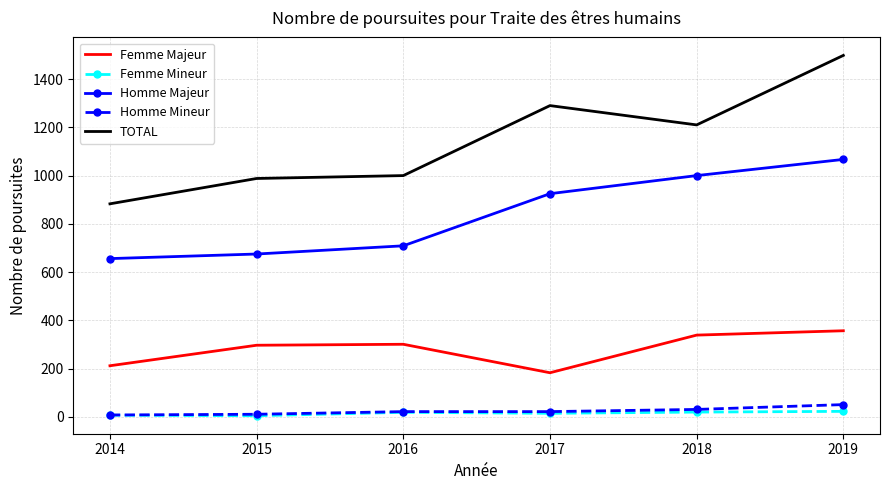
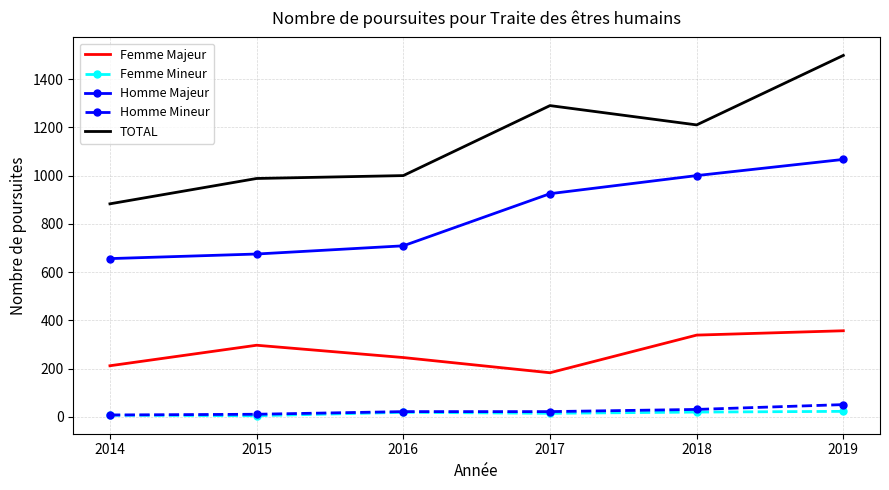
  {
    "Femme Majeur": {
      "2014": 210,
      "2015": 300,
-     "2016": 300,
+     "2016": 250,
      "2017": 180,
      "2018": 340,
      "2019": 360
    },
    "Femme Mineur": {
      "2018": 20,
      "2019": 20
    },
    "TOTAL": {
      "2014": 880,
      "2015": 990,
      "2016": 1000,
      "2017": 1290,
      "2018": 1210,
      "2019": 1500
    }
  }
